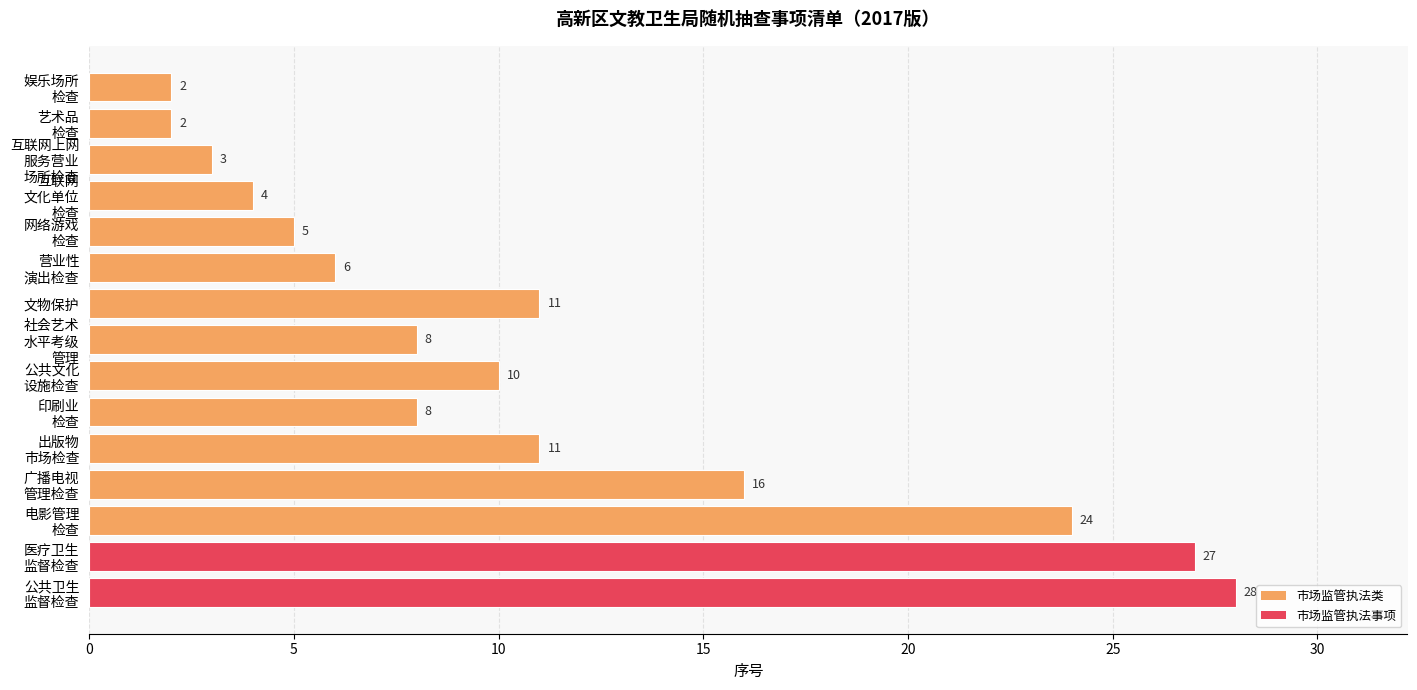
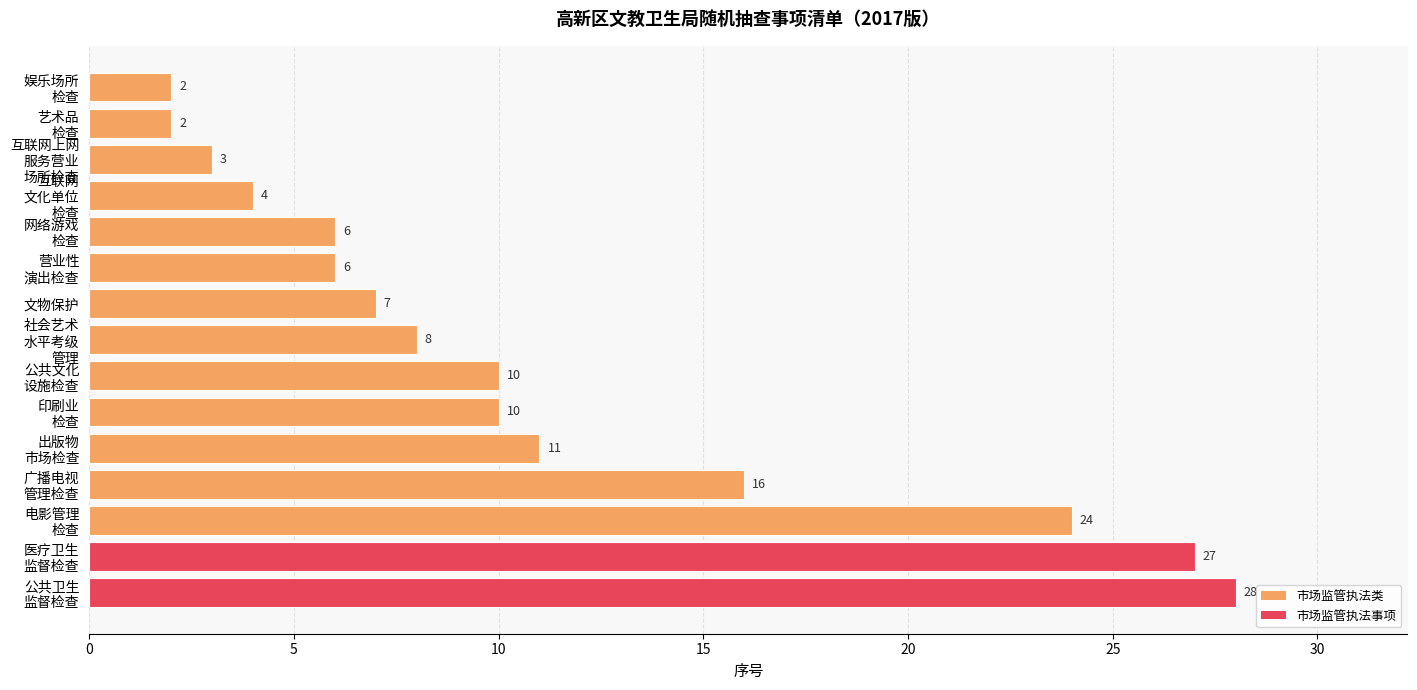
  {
    "娱乐场所 检查": 2,
    "艺术品 检查": 2,
-   "网络游戏 检查": 5,
+   "网络游戏 检查": 6,
    "营业性 演出检查": 6,
-   "文物保护": 11,
+   "文物保护": 7,
    "社会艺术 水平考级 管理": 8,
    "公共文化 设施检查": 10,
-   "印刷业 检查": 8,
+   "印刷业 检查": 10,
    "出版物 市场检查": 11,
    "广播电视 管理检查": 16,
    "电影管理 检查": 24,
    "医疗卫生 监督检查": 27
  }
